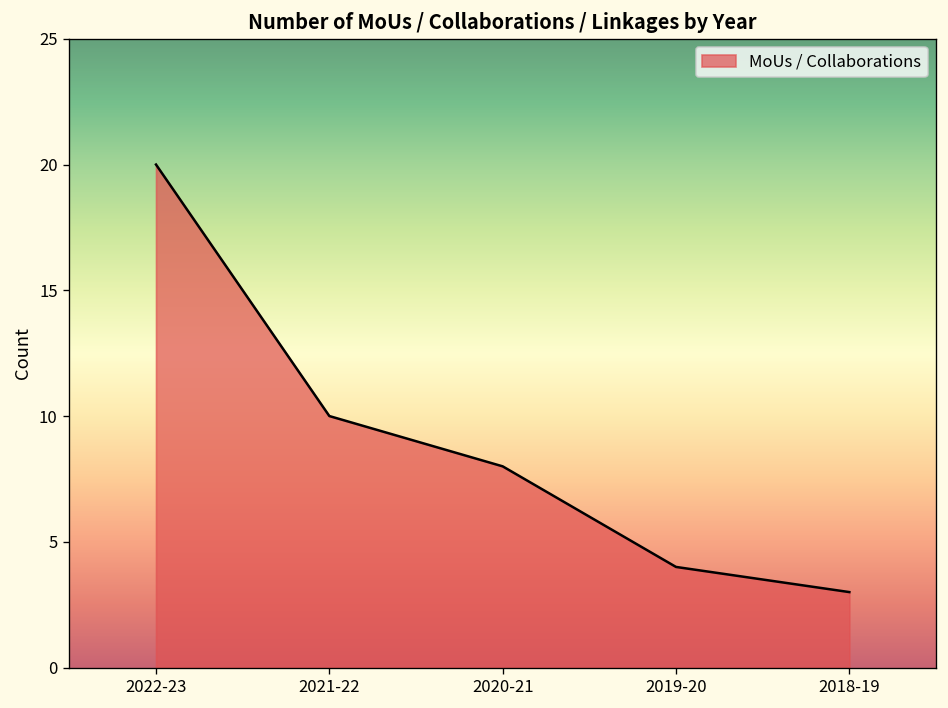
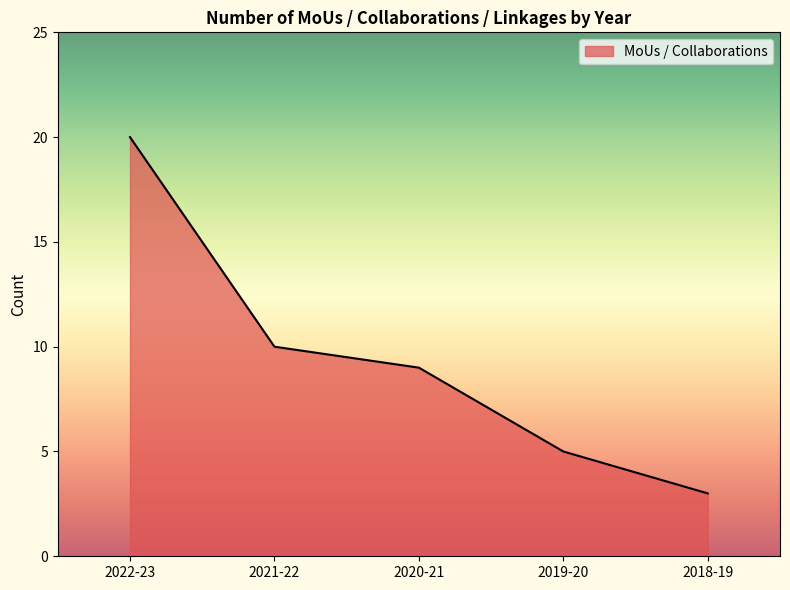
  {
    "2022-23": 20,
    "2021-22": 10,
-   "2020-21": 8,
-   "2019-20": 4,
+   "2020-21": 9,
+   "2019-20": 5,
    "2018-19": 3
  }
